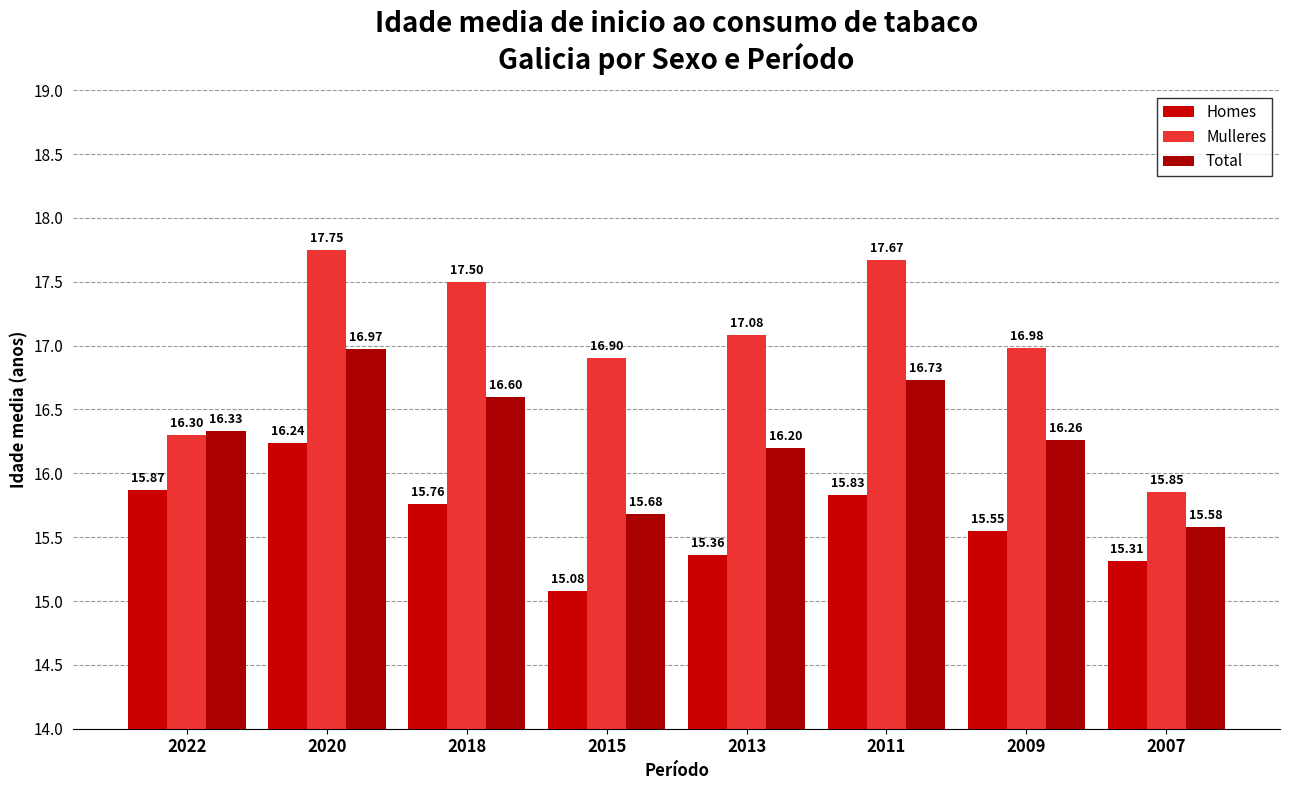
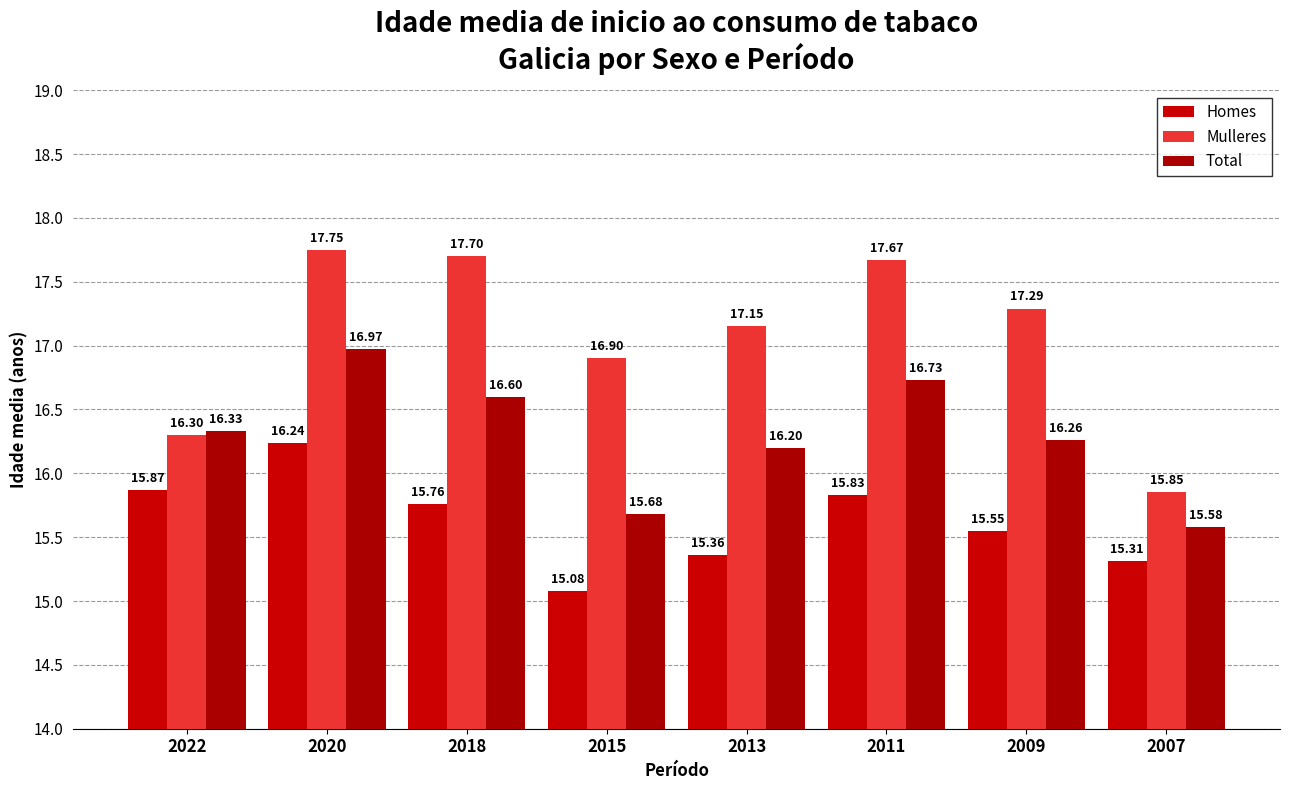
  {
    "Mulleres": {
      "2022": 16.30,
      "2020": 17.75,
-     "2018": 17.50,
+     "2018": 17.70,
      "2015": 16.90,
-     "2013": 17.08,
+     "2013": 17.15,
      "2011": 17.67,
-     "2009": 16.98,
+     "2009": 17.29,
      "2007": 15.85
    }
  }
